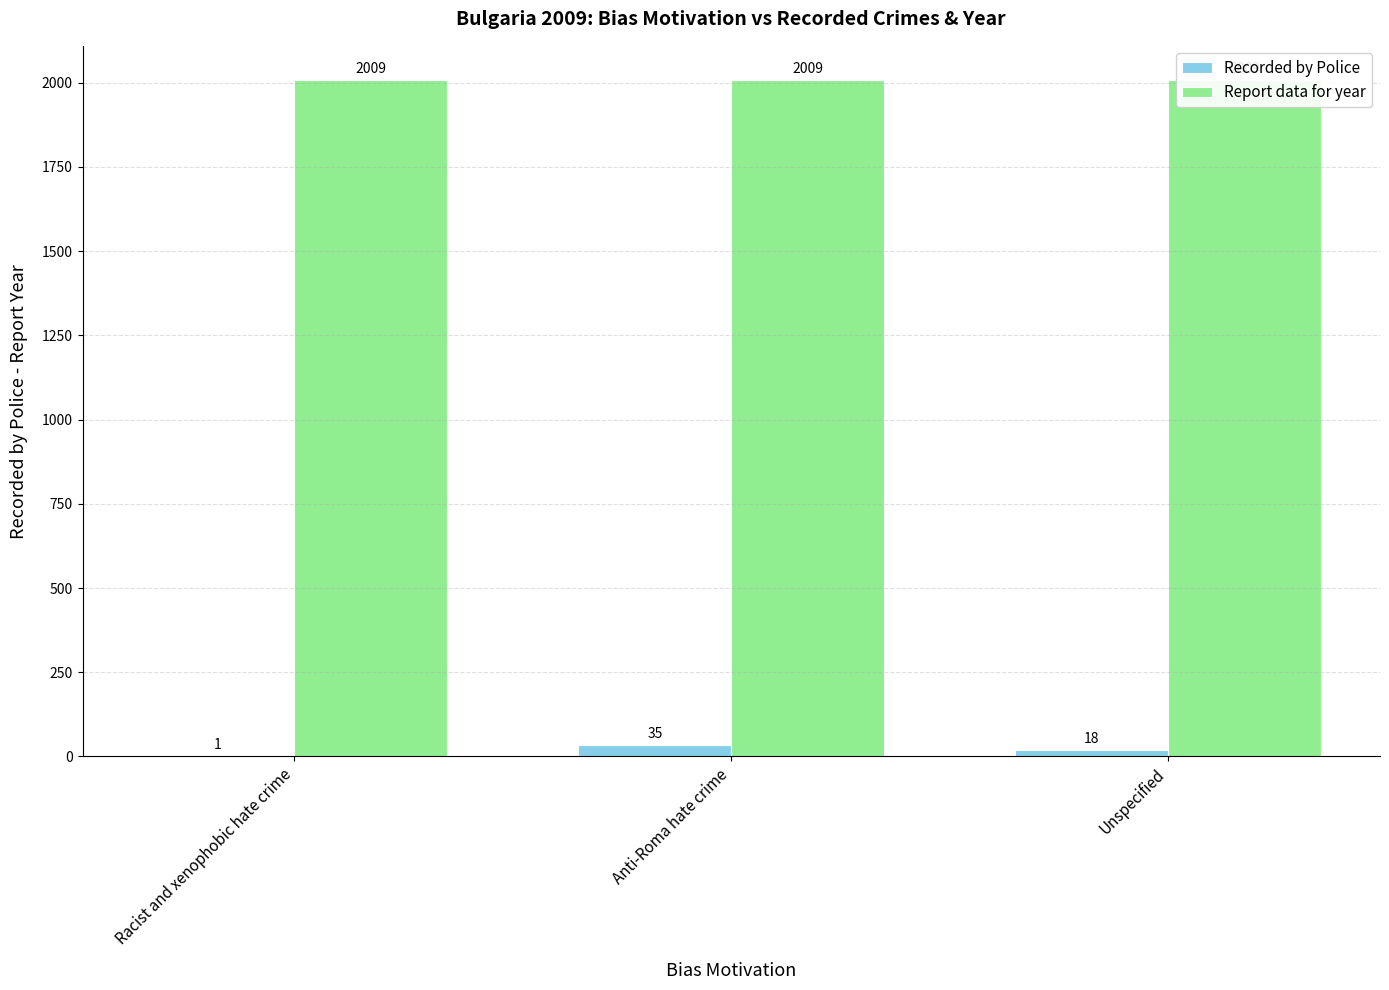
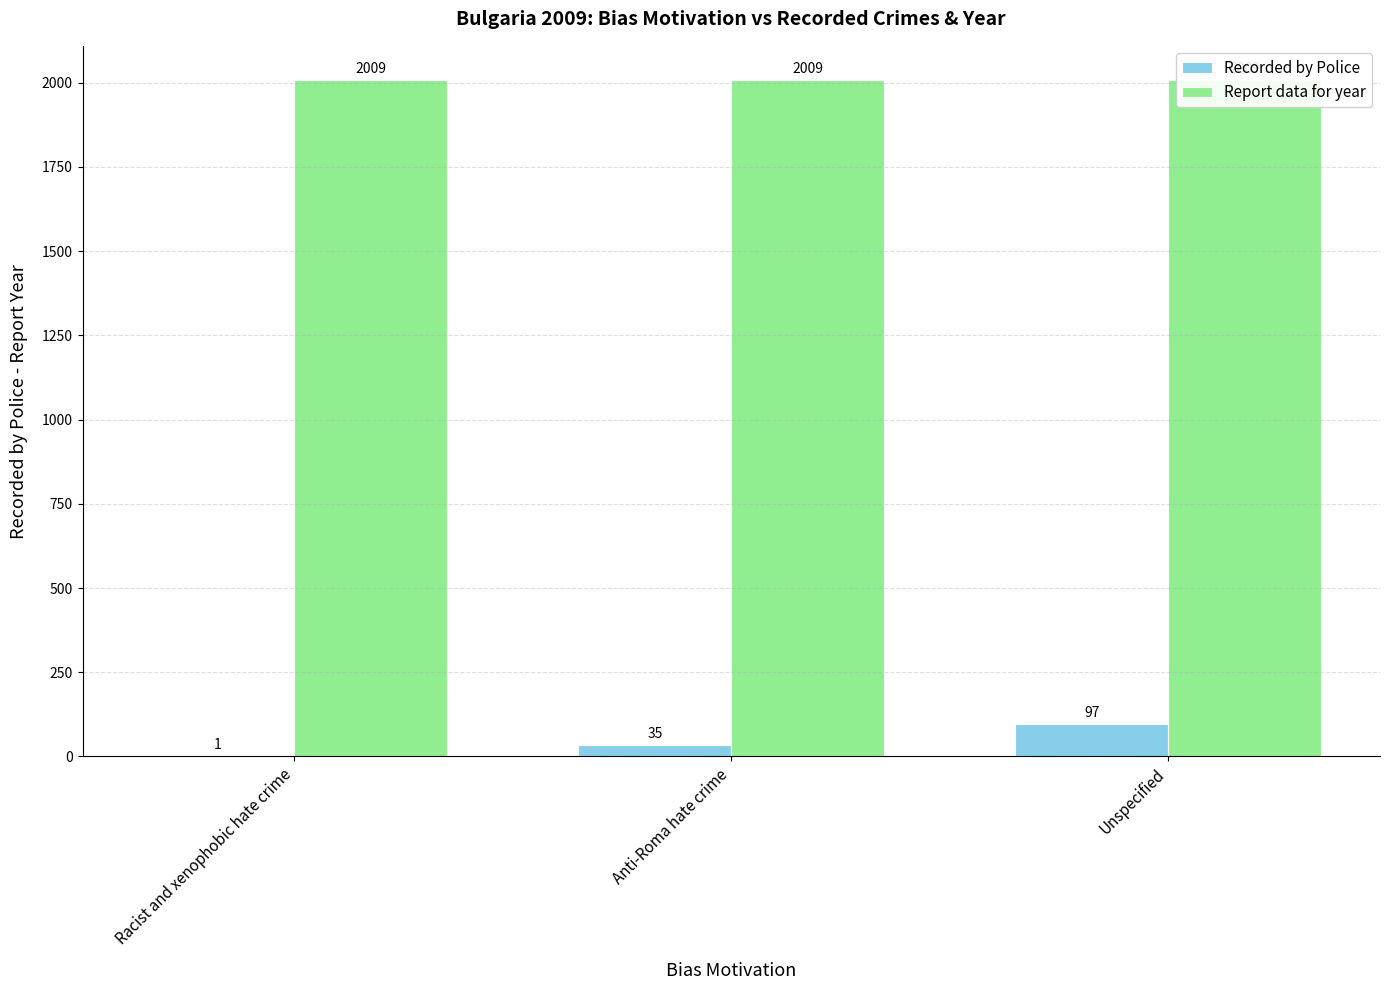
  {
    "Recorded by Police": {
      "Racist and xenophobic hate crime": 1,
      "Anti-Roma hate crime": 35,
-     "Unspecified": 18
+     "Unspecified": 97
    },
    "Report data for year": {
      "Racist and xenophobic hate crime": 2009,
      "Anti-Roma hate crime": 2009
    }
  }
